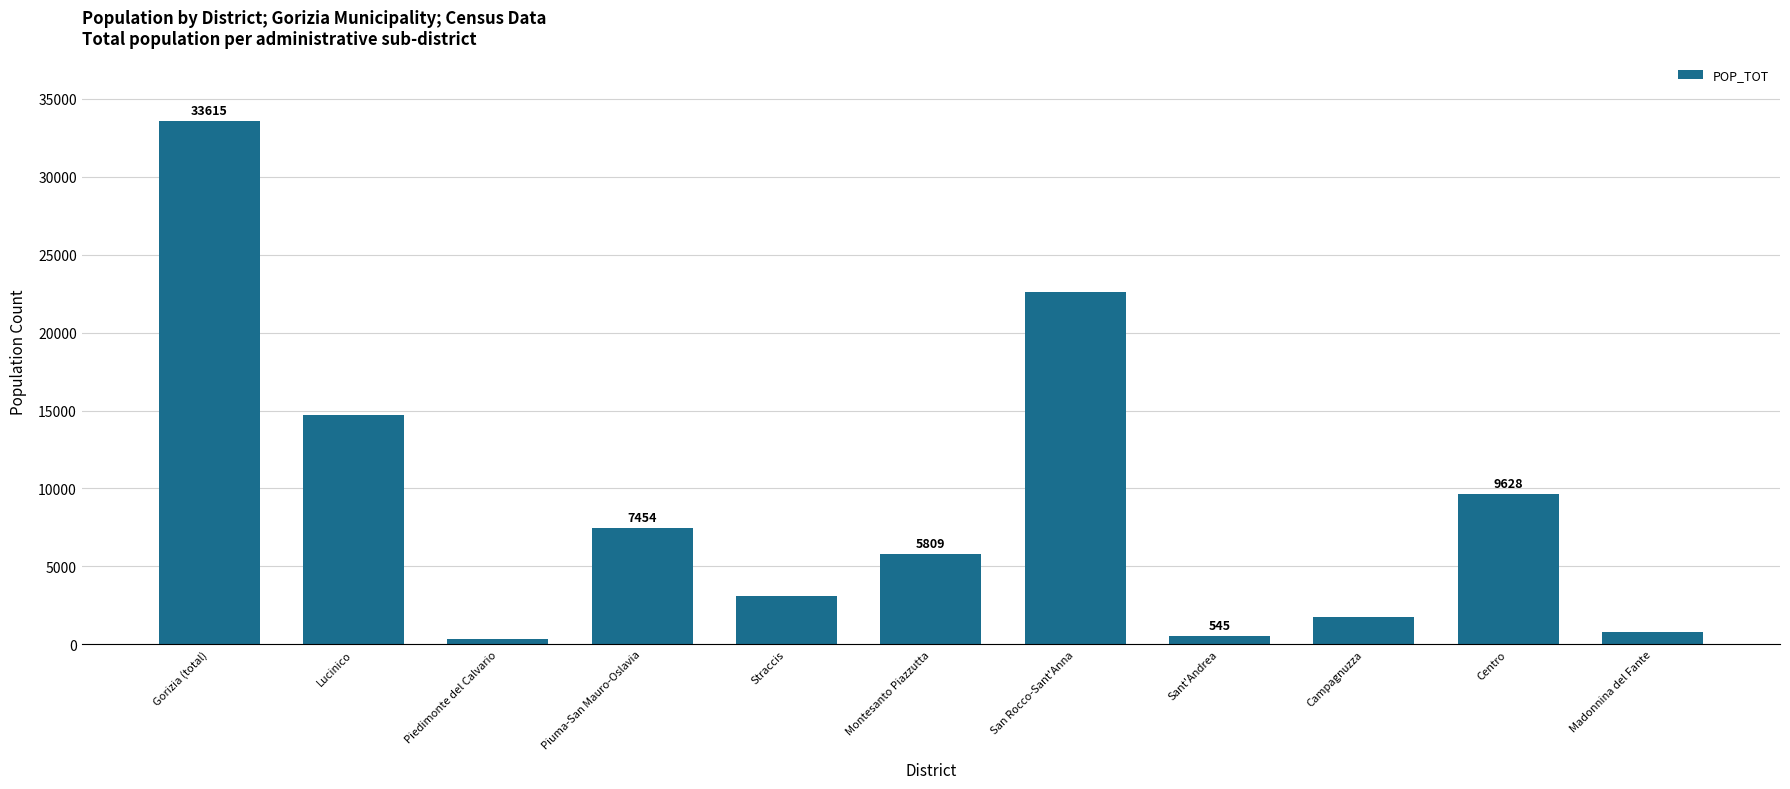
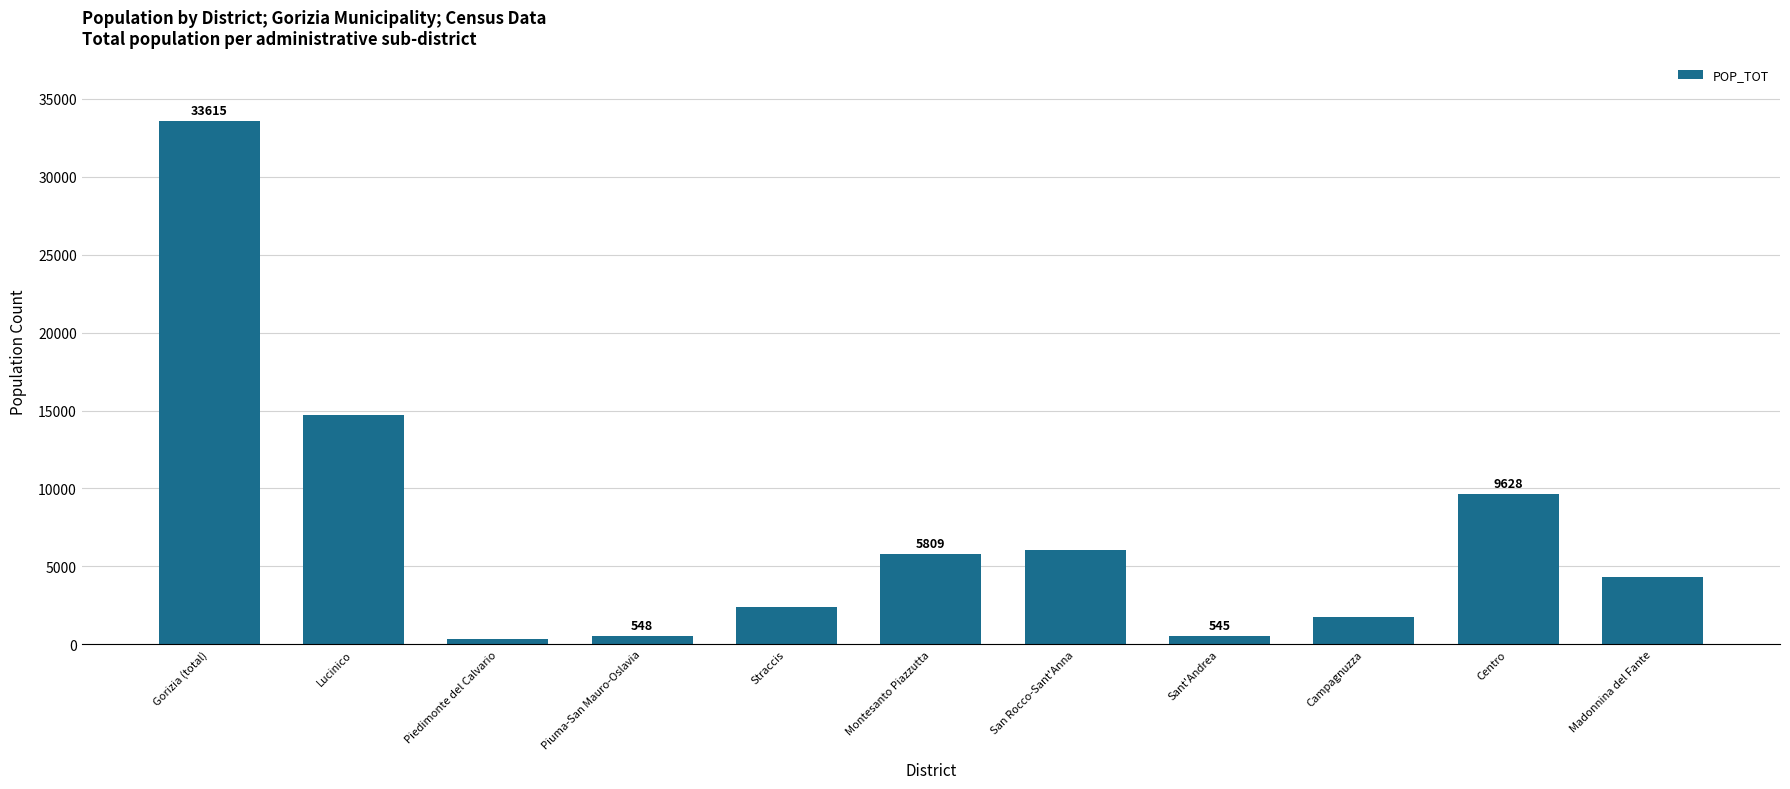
  {
    "Gorizia (total)": 33615,
-   "Piuma-San Mauro-Oslavia": 7454,
-   "Straccis": 3100,
+   "Piuma-San Mauro-Oslavia": 548,
+   "Straccis": 2400,
    "Montesanto Piazzutta": 5809,
-   "San Rocco-Sant'Anna": 22600,
+   "San Rocco-Sant'Anna": 6000,
    "Sant'Andrea": 545,
    "Centro": 9628,
-   "Madonnina del Fante": 800
+   "Madonnina del Fante": 4300
  }
